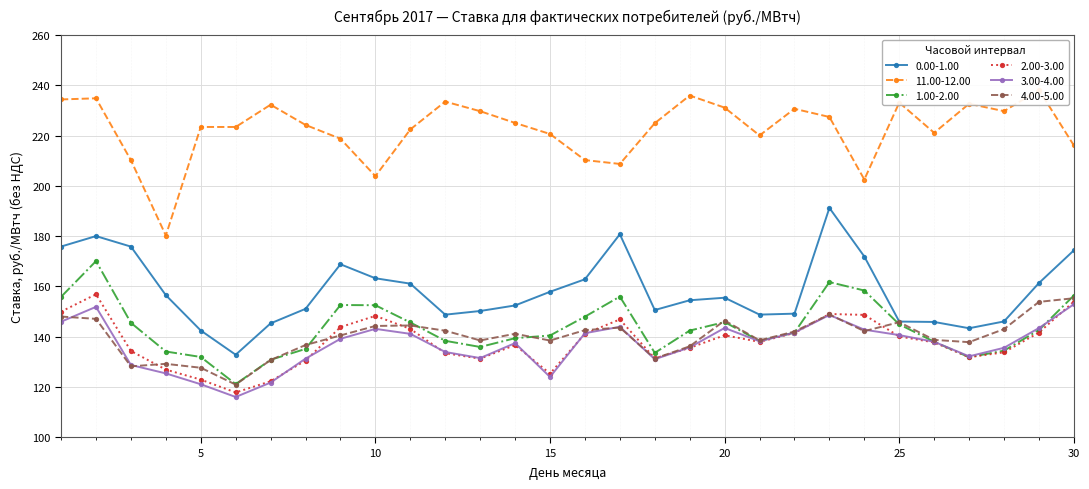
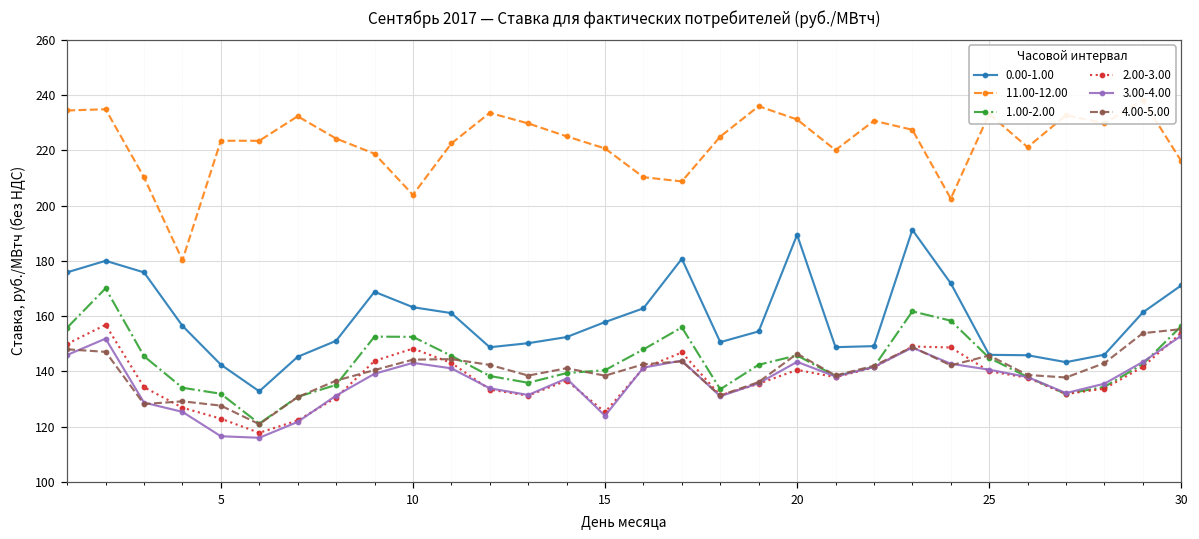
  {
    "0.00-1.00": {
      "5": 142,
      "10": 163,
      "15": 158,
-     "20": 156,
-     "30": 174
+     "20": 189,
+     "30": 171
    },
    "11.00-12.00": {
      "5": 223,
      "10": 204,
      "15": 221,
      "20": 231,
      "30": 216
    },
    "1.00-2.00": {
      "5": 132,
      "10": 153,
      "15": 140,
      "30": 156
    },
    "2.00-3.00": {
      "5": 123,
      "10": 148,
      "15": 125,
      "20": 141,
      "30": 154
    },
    "3.00-4.00": {
-     "5": 121,
+     "5": 117,
      "10": 143,
      "15": 124,
      "20": 143,
      "30": 153
    },
    "4.00-5.00": {
      "5": 128,
      "10": 144,
      "15": 138,
      "30": 155
    }
  }
